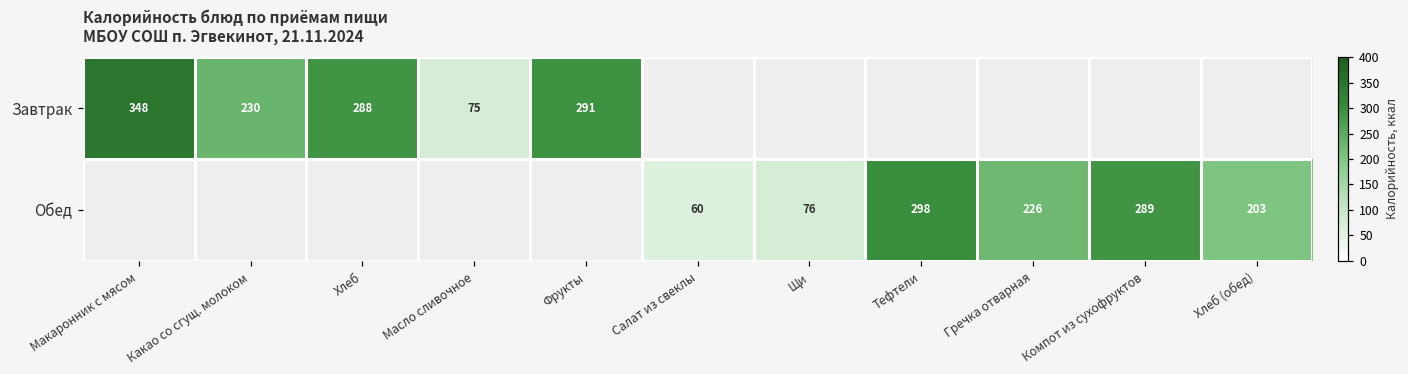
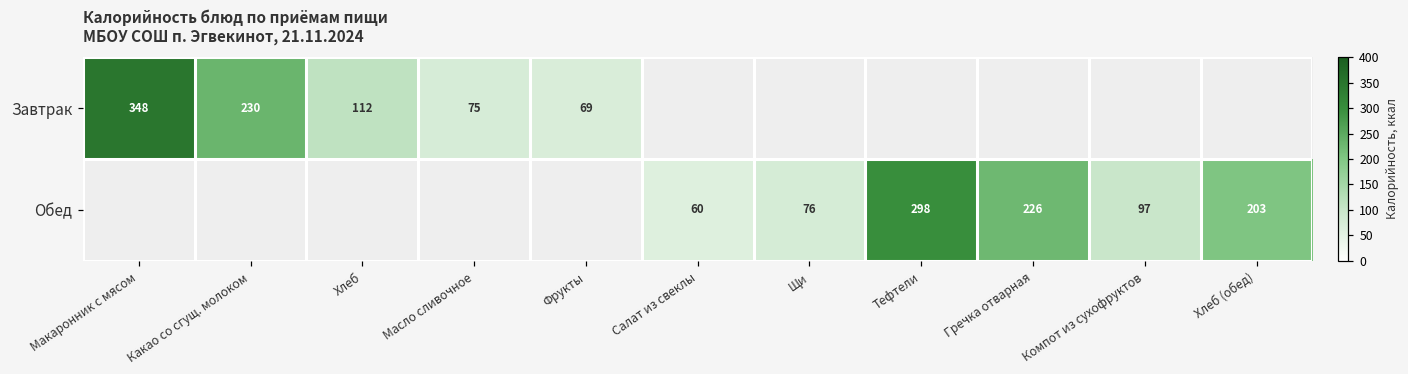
  {
    "Завтрак": {
      "Макаронник с мясом": 348,
      "Какао со сгущ. молоком": 230,
-     "Хлеб": 288,
+     "Хлеб": 112,
      "Масло сливочное": 75,
-     "Фрукты": 291
+     "Фрукты": 69
    },
    "Обед": {
      "Салат из свеклы": 60,
      "Щи": 76,
      "Тефтели": 298,
      "Гречка отварная": 226,
-     "Компот из сухофруктов": 289,
+     "Компот из сухофруктов": 97,
      "Хлеб (обед)": 203
    }
  }
